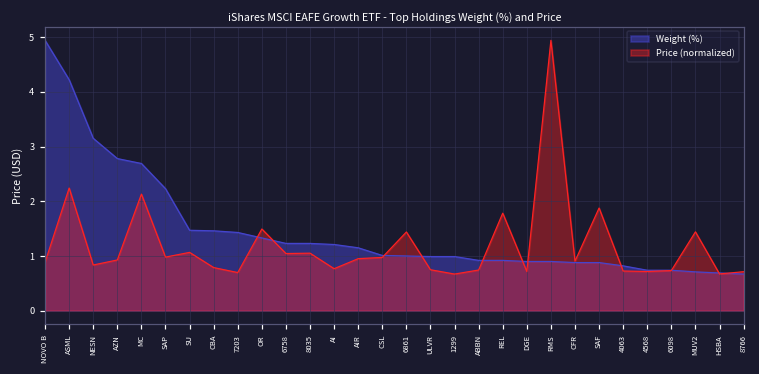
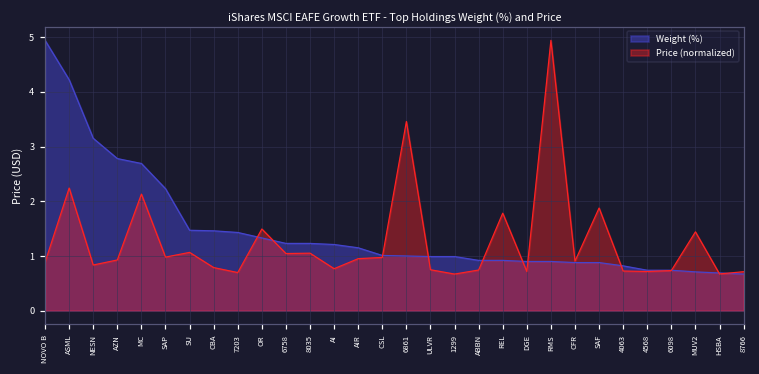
  {
    "Weight (%)": {
      "NOVO B": 4.9,
      "ASML": 4.2,
      "NESN": 3.2,
      "AZN": 2.8,
      "MC": 2.7,
      "SAP": 2.2,
      "SU": 1.5,
      "CBA": 1.5,
      "7203": 1.4,
      "OR": 1.3,
      "6758": 1.2,
      "8035": 1.2,
      "AI": 1.2,
      "AIR": 1.2,
      "6861": 1.0,
      "ULVR": 1.0,
      "1299": 1.0,
      "ABBN": 0.9,
      "REL": 0.9,
      "DGE": 0.9,
      "RMS": 0.9,
      "SAF": 0.9,
      "4063": 0.8,
      "MUV2": 0.7
    },
    "Price (normalized)": {
      "NOVO B": 0.9,
      "ASML": 2.2,
      "NESN": 0.8,
      "AZN": 0.9,
      "MC": 2.1,
      "SAP": 1.0,
      "SU": 1.1,
      "CBA": 0.8,
      "7203": 0.7,
      "OR": 1.5,
      "6758": 1.0,
      "8035": 1.1,
      "AI": 0.8,
      "AIR": 1.0,
-     "6861": 1.4,
+     "6861": 3.5,
      "ULVR": 0.7,
      "1299": 0.7,
      "ABBN": 0.7,
      "REL": 1.8,
      "DGE": 0.7,
      "RMS": 4.9,
      "SAF": 1.9,
      "4063": 0.7,
      "MUV2": 1.4
    }
  }
